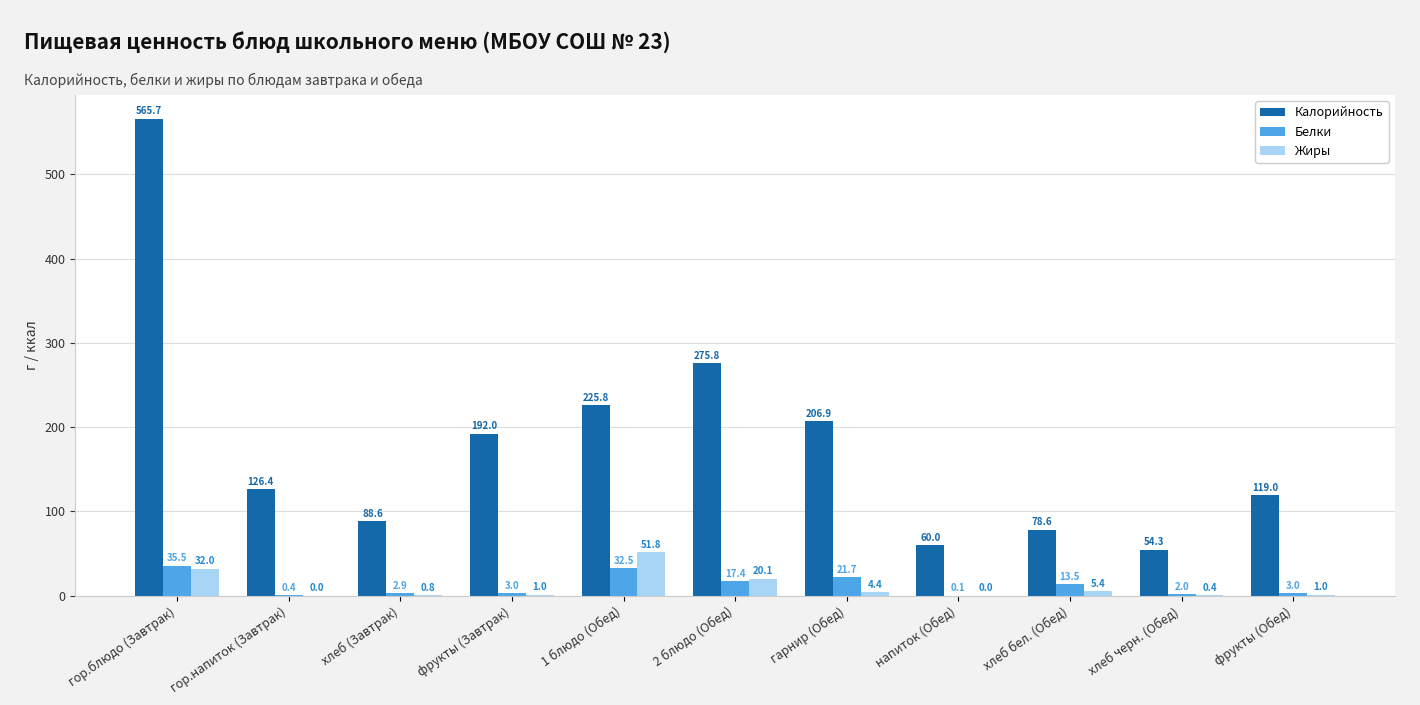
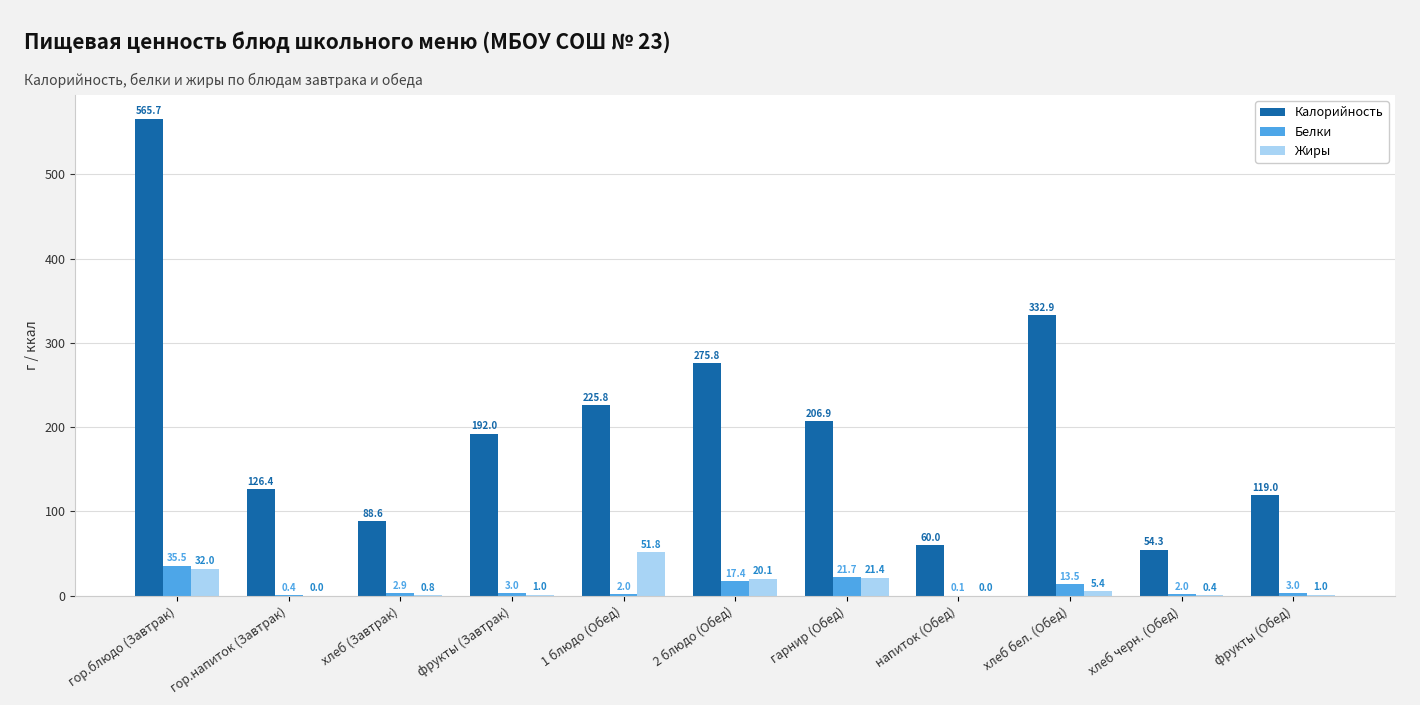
  {
    "Калорийность": {
      "гор.блюдо (Завтрак)": 565.7,
      "гор.напиток (Завтрак)": 126.4,
      "хлеб (Завтрак)": 88.6,
      "фрукты (Завтрак)": 192.0,
      "1 блюдо (Обед)": 225.8,
      "2 блюдо (Обед)": 275.8,
      "гарнир (Обед)": 206.9,
      "напиток (Обед)": 60.0,
-     "хлеб бел. (Обед)": 78.6,
+     "хлеб бел. (Обед)": 332.9,
      "хлеб черн. (Обед)": 54.3,
      "фрукты (Обед)": 119.0
    },
    "Белки": {
      "гор.блюдо (Завтрак)": 35.5,
      "гор.напиток (Завтрак)": 0.4,
      "хлеб (Завтрак)": 2.9,
      "фрукты (Завтрак)": 3.0,
-     "1 блюдо (Обед)": 32.5,
+     "1 блюдо (Обед)": 2.0,
      "2 блюдо (Обед)": 17.4,
      "гарнир (Обед)": 21.7,
      "напиток (Обед)": 0.1,
      "хлеб бел. (Обед)": 13.5,
      "хлеб черн. (Обед)": 2.0,
      "фрукты (Обед)": 3.0
    },
    "Жиры": {
      "гор.блюдо (Завтрак)": 32.0,
      "гор.напиток (Завтрак)": 0.0,
      "хлеб (Завтрак)": 0.8,
      "фрукты (Завтрак)": 1.0,
      "1 блюдо (Обед)": 51.8,
      "2 блюдо (Обед)": 20.1,
-     "гарнир (Обед)": 4.4,
+     "гарнир (Обед)": 21.4,
      "напиток (Обед)": 0.0,
      "хлеб бел. (Обед)": 5.4,
      "хлеб черн. (Обед)": 0.4,
      "фрукты (Обед)": 1.0
    }
  }
